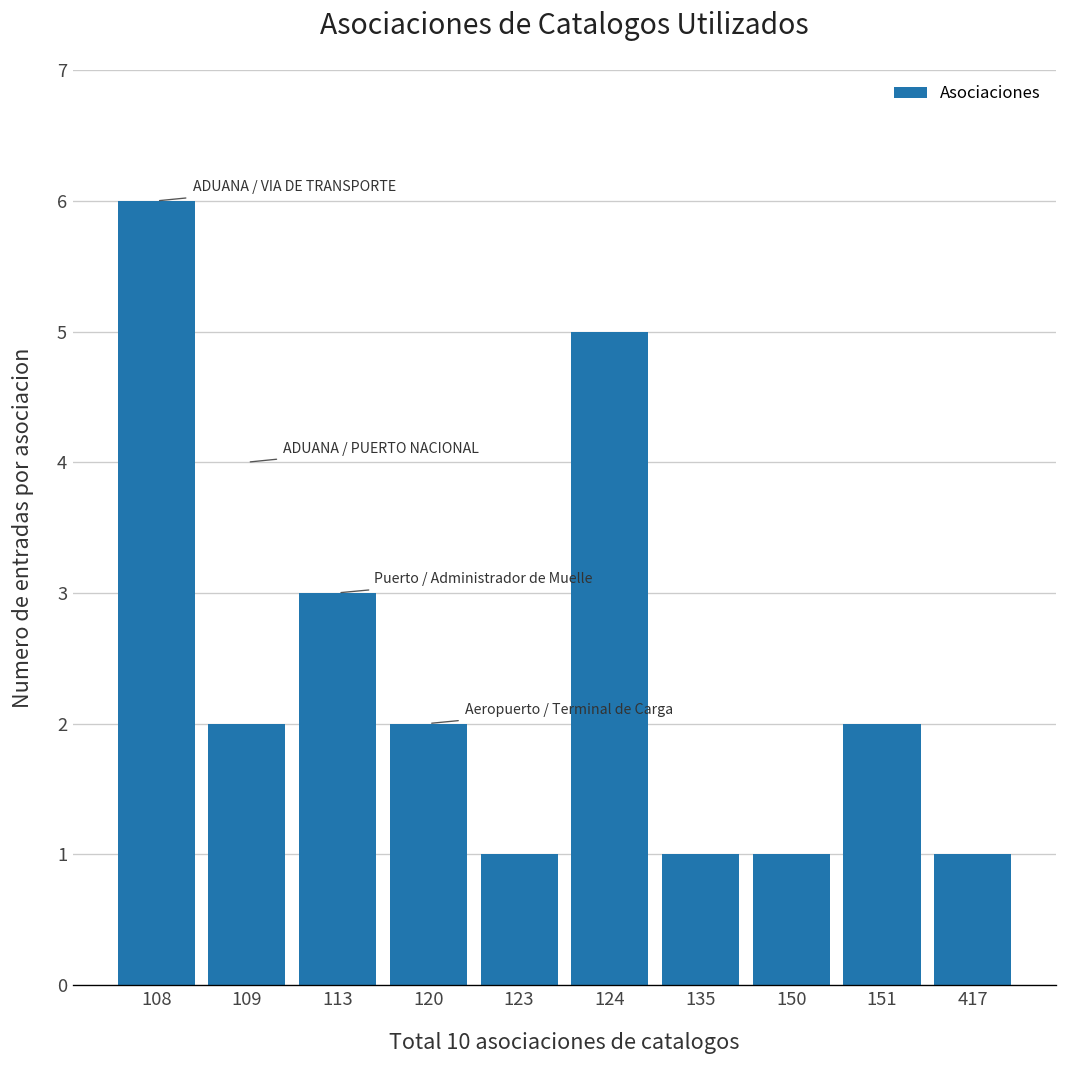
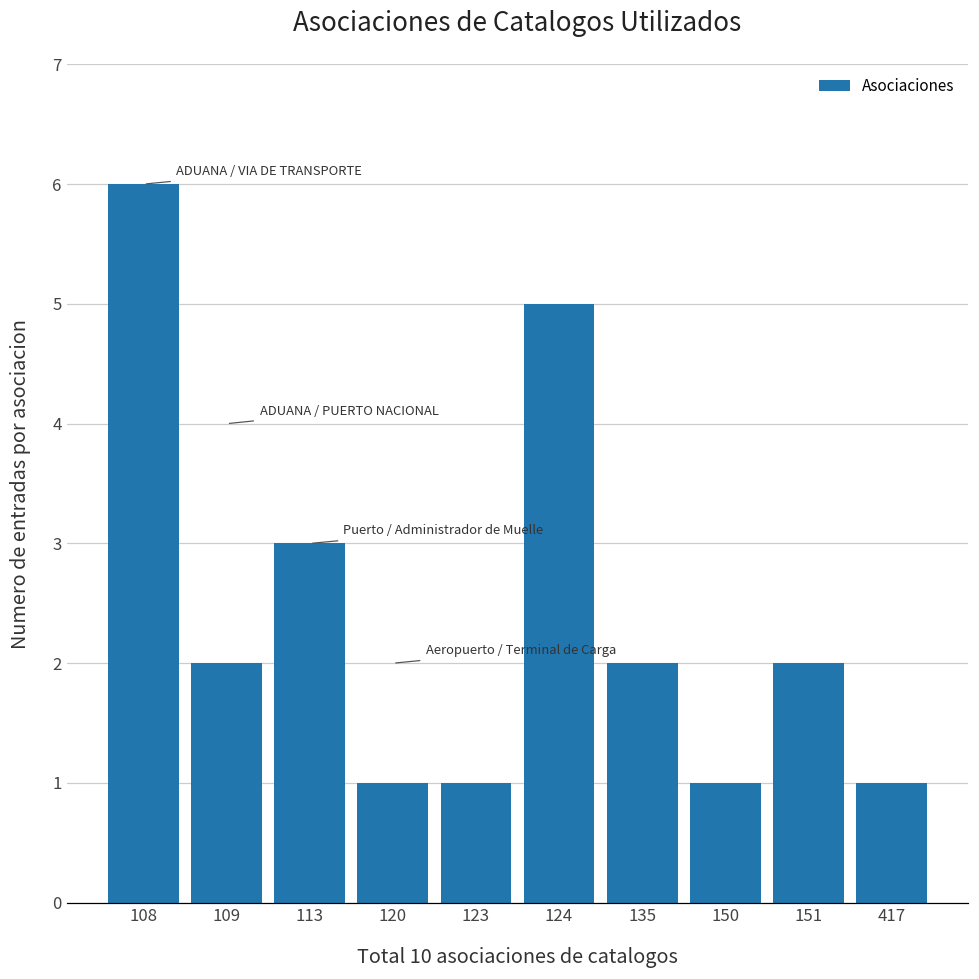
  {
    "108": 6,
    "109": 2,
    "113": 3,
-   "120": 2,
+   "120": 1,
    "123": 1,
    "124": 5,
-   "135": 1,
+   "135": 2,
    "150": 1,
    "151": 2,
    "417": 1
  }
